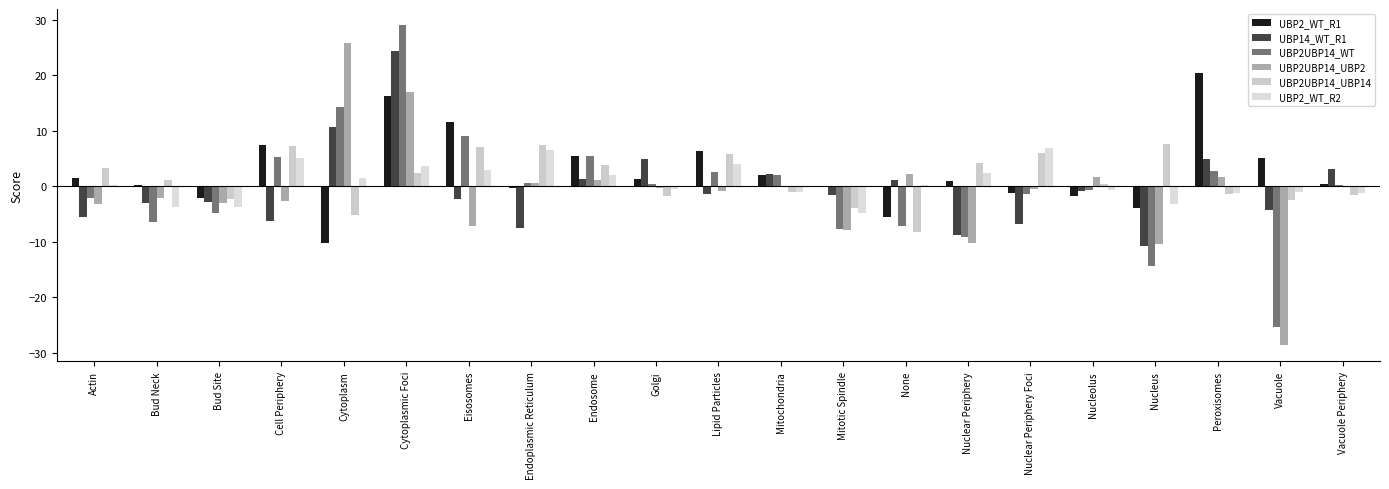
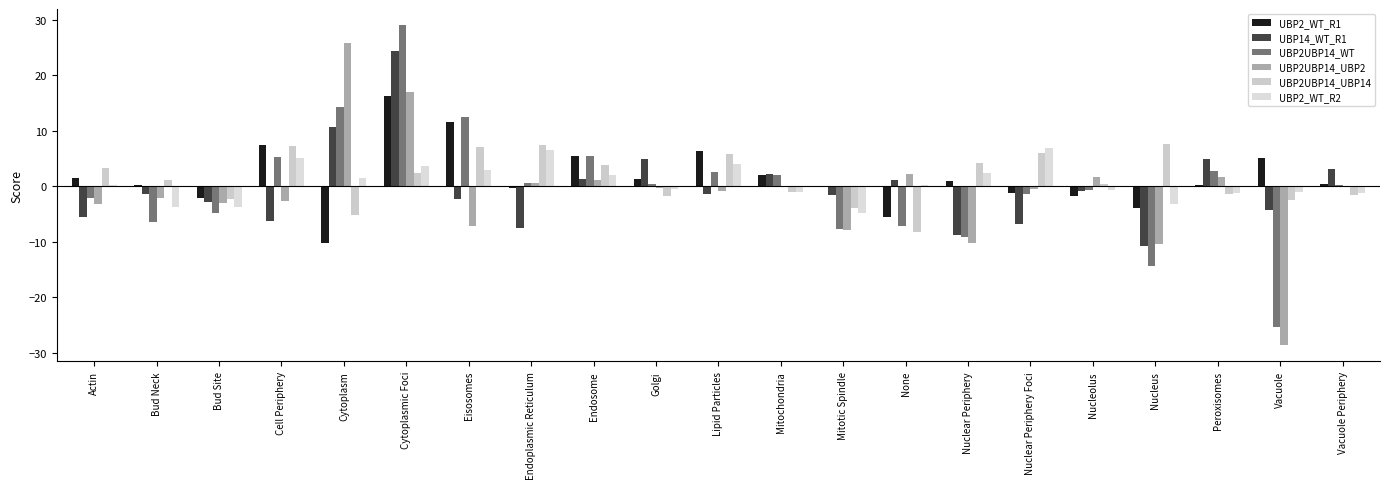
  {
    "UBP2_WT_R1": {
      "Actin": 2,
      "Bud Site": -2,
      "Cell Periphery": 7,
      "Cytoplasm": -10,
      "Cytoplasmic Foci": 16,
      "Eisosomes": 12,
      "Endosome": 5,
      "Golgi": 1,
      "Lipid Particles": 6,
      "Mitochondria": 2,
      "None": -6,
      "Nuclear Periphery": 1,
      "Nuclear Periphery Foci": -1,
      "Nucleolus": -2,
      "Nucleus": -4,
-     "Peroxisomes": 20,
+     "Peroxisomes": 0,
      "Vacuole": 5
    },
    "UBP14_WT_R1": {
      "Actin": -5,
-     "Bud Neck": -3,
+     "Bud Neck": -1,
      "Bud Site": -3,
      "Cell Periphery": -6,
      "Cytoplasm": 11,
      "Cytoplasmic Foci": 24,
      "Eisosomes": -2,
      "Endoplasmic Reticulum": -7,
      "Endosome": 1,
      "Golgi": 5,
      "Lipid Particles": -1,
      "Mitochondria": 2,
      "Mitotic Spindle": -1,
      "None": 1,
      "Nuclear Periphery": -9,
      "Nuclear Periphery Foci": -7,
      "Nucleolus": -1,
      "Nucleus": -11,
      "Peroxisomes": 5,
      "Vacuole": -4,
      "Vacuole Periphery": 3
    },
    "UBP2UBP14_WT": {
      "Actin": -2,
      "Bud Neck": -6,
      "Bud Site": -5,
      "Cell Periphery": 5,
      "Cytoplasm": 14,
      "Cytoplasmic Foci": 29,
-     "Eisosomes": 9,
+     "Eisosomes": 12,
      "Endoplasmic Reticulum": 1,
      "Endosome": 5,
      "Lipid Particles": 3,
      "Mitochondria": 2,
      "Mitotic Spindle": -8,
      "None": -7,
      "Nuclear Periphery": -9,
      "Nuclear Periphery Foci": -1,
      "Nucleolus": -1,
      "Nucleus": -14,
      "Peroxisomes": 3,
      "Vacuole": -25
    }
  }
